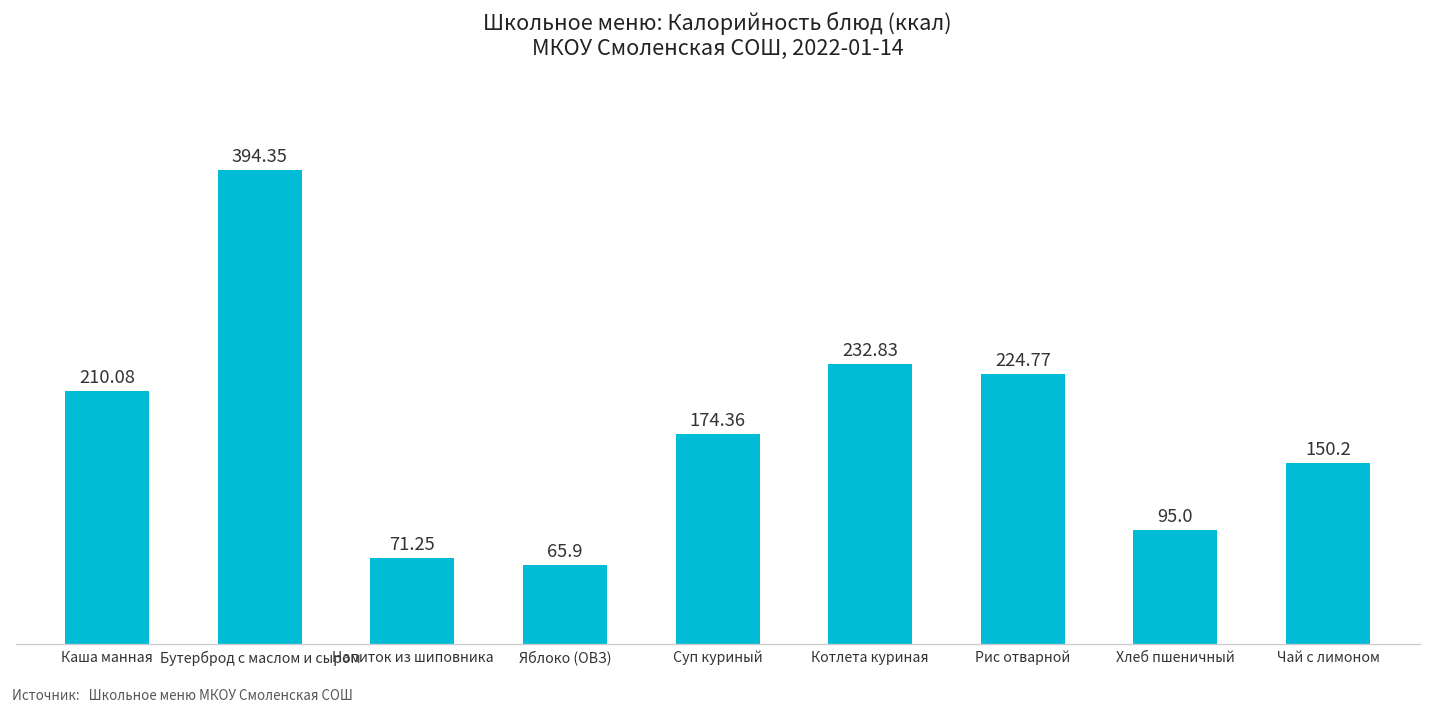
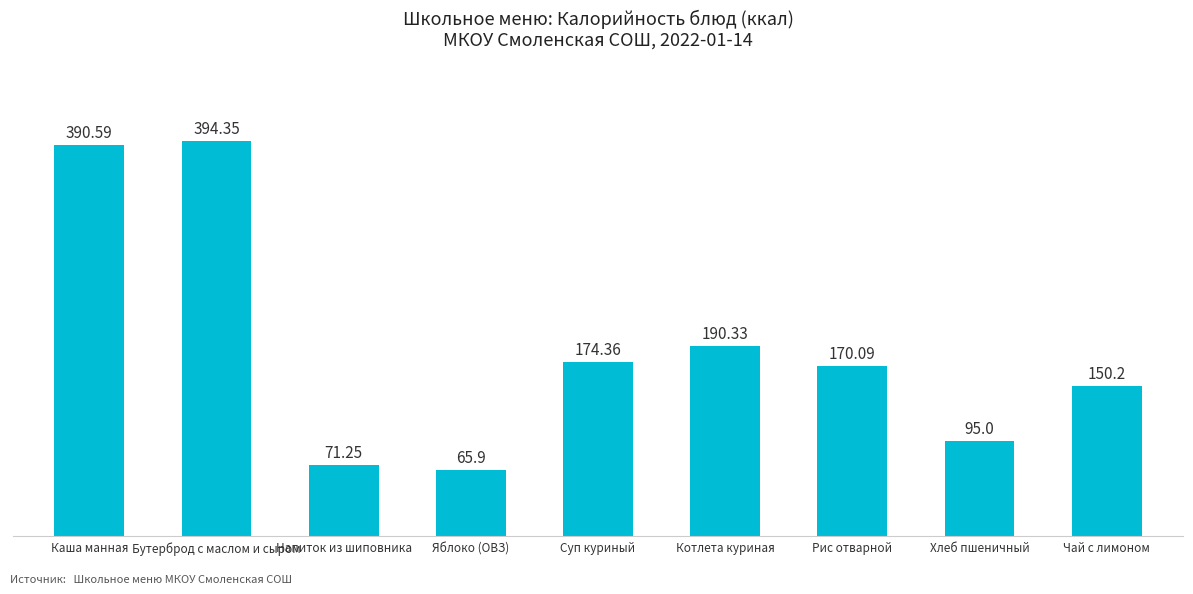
  {
-   "Каша манная": 210.08,
+   "Каша манная": 390.59,
    "Бутерброд с маслом и сыром": 394.35,
    "Яблоко (ОВЗ)": 65.9,
    "Суп куриный": 174.36,
-   "Котлета куриная": 232.83,
-   "Рис отварной": 224.77,
+   "Котлета куриная": 190.33,
+   "Рис отварной": 170.09,
    "Хлеб пшеничный": 95.0,
    "Чай с лимоном": 150.2
  }
